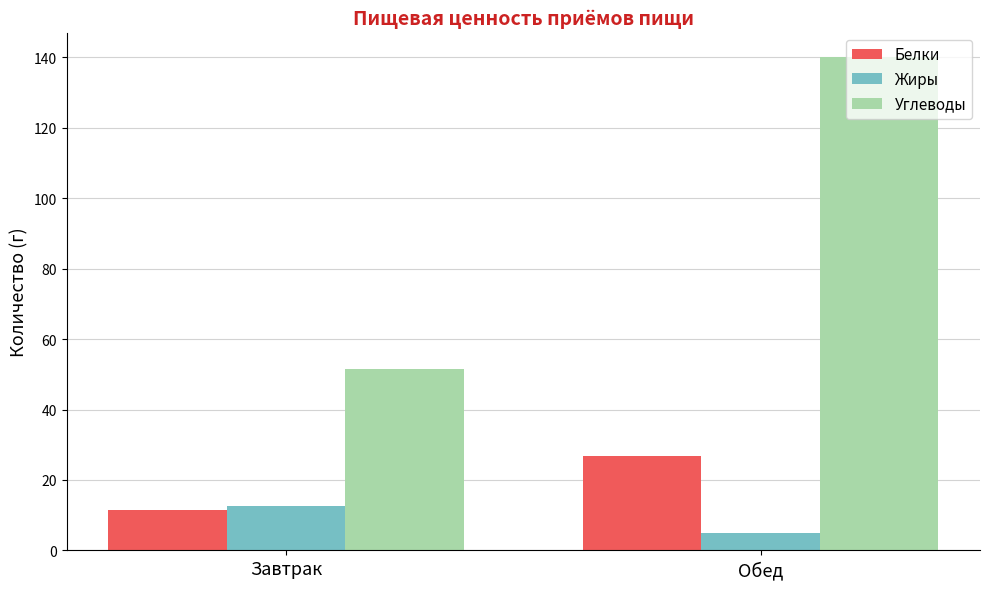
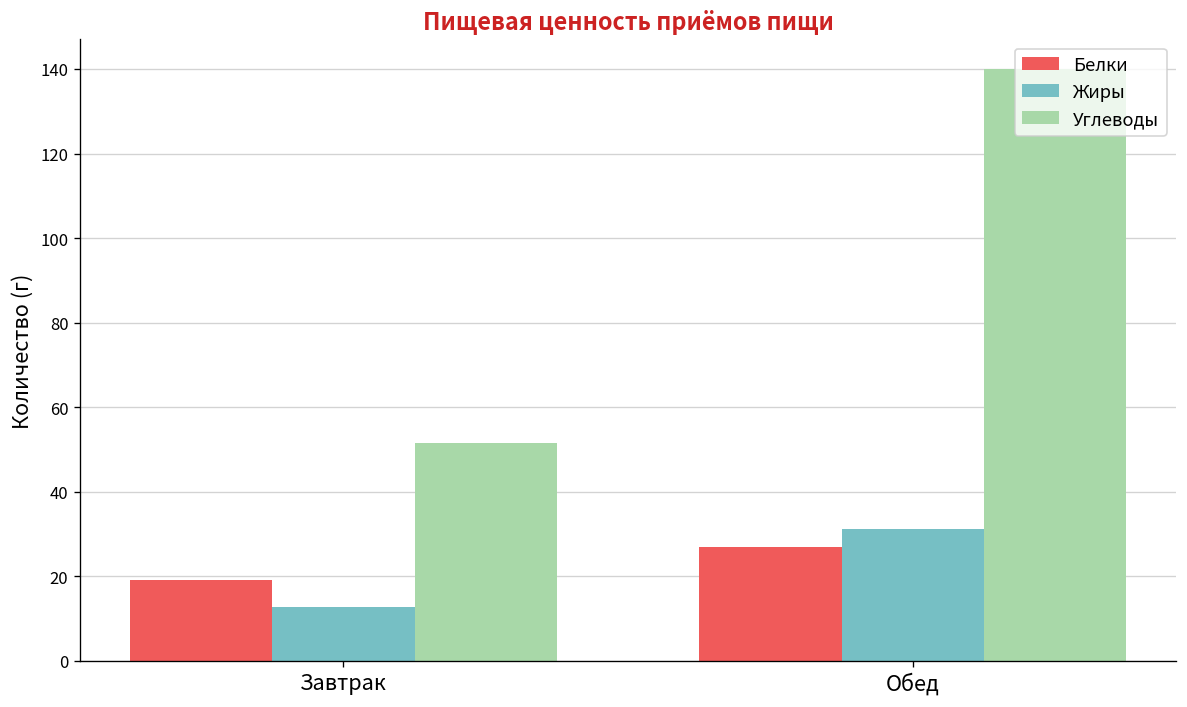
  {
    "Белки": {
-     "Завтрак": 12,
+     "Завтрак": 19,
      "Обед": 27
    },
    "Жиры": {
      "Завтрак": 13,
-     "Обед": 5
+     "Обед": 31
    },
    "Углеводы": {
      "Завтрак": 52
    }
  }
